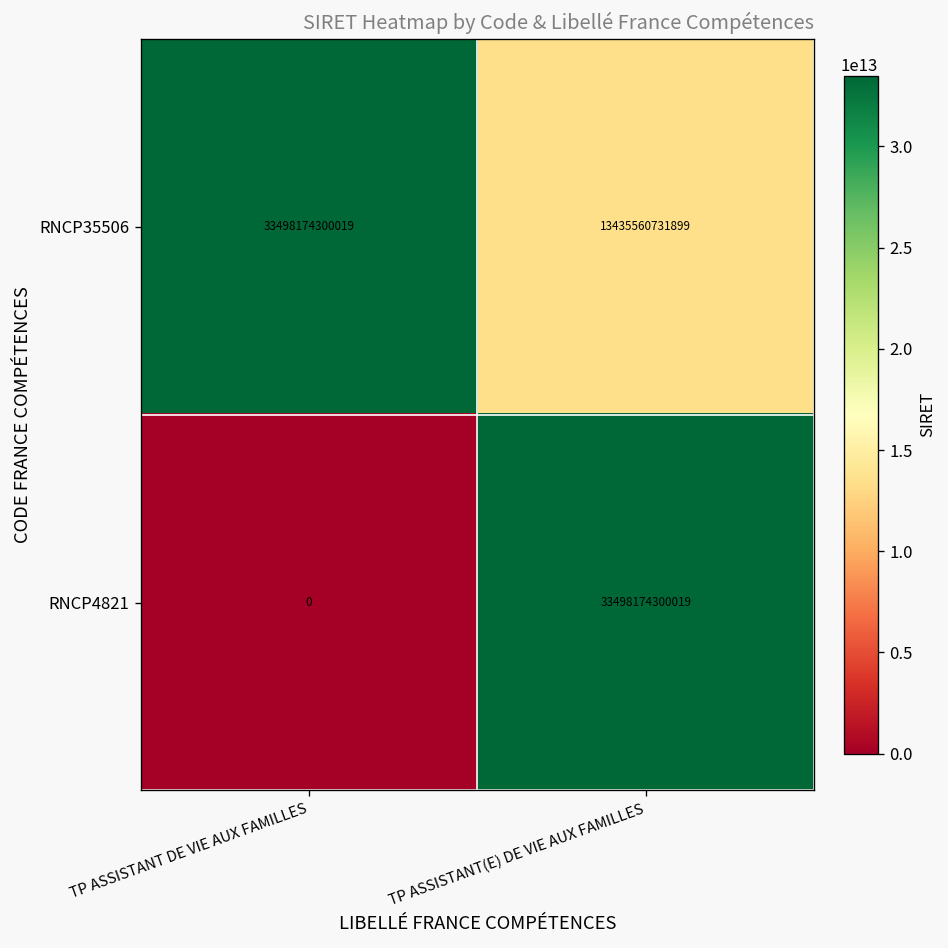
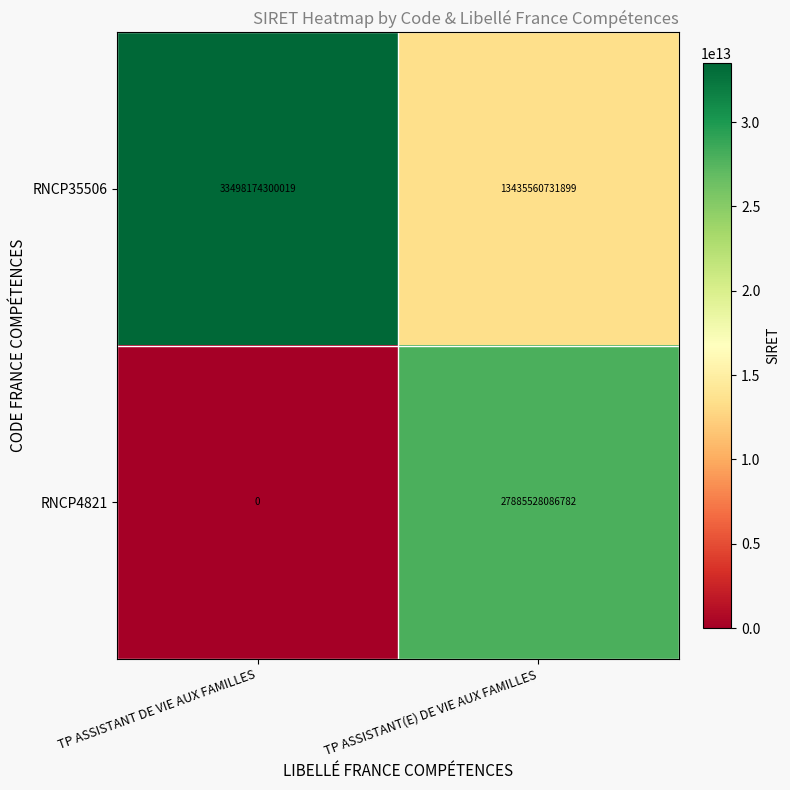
  {
    "RNCP35506": {
      "TP ASSISTANT DE VIE AUX FAMILLES": 33498174300019,
      "TP ASSISTANT(E) DE VIE AUX FAMILLES": 13435560731899
    },
    "RNCP4821": {
      "TP ASSISTANT DE VIE AUX FAMILLES": 0,
-     "TP ASSISTANT(E) DE VIE AUX FAMILLES": 33498174300019
+     "TP ASSISTANT(E) DE VIE AUX FAMILLES": 27885528086782
    }
  }
